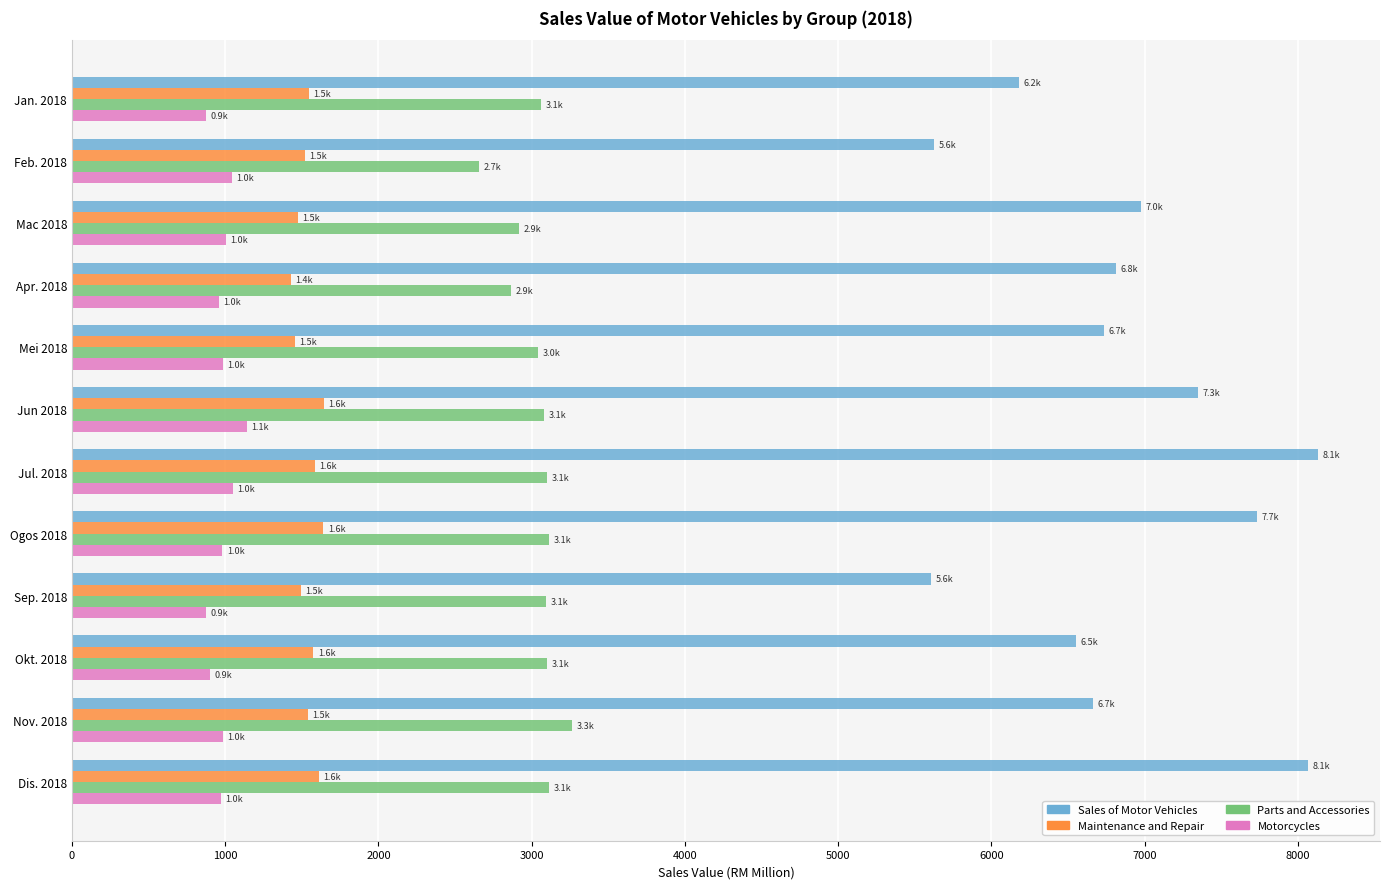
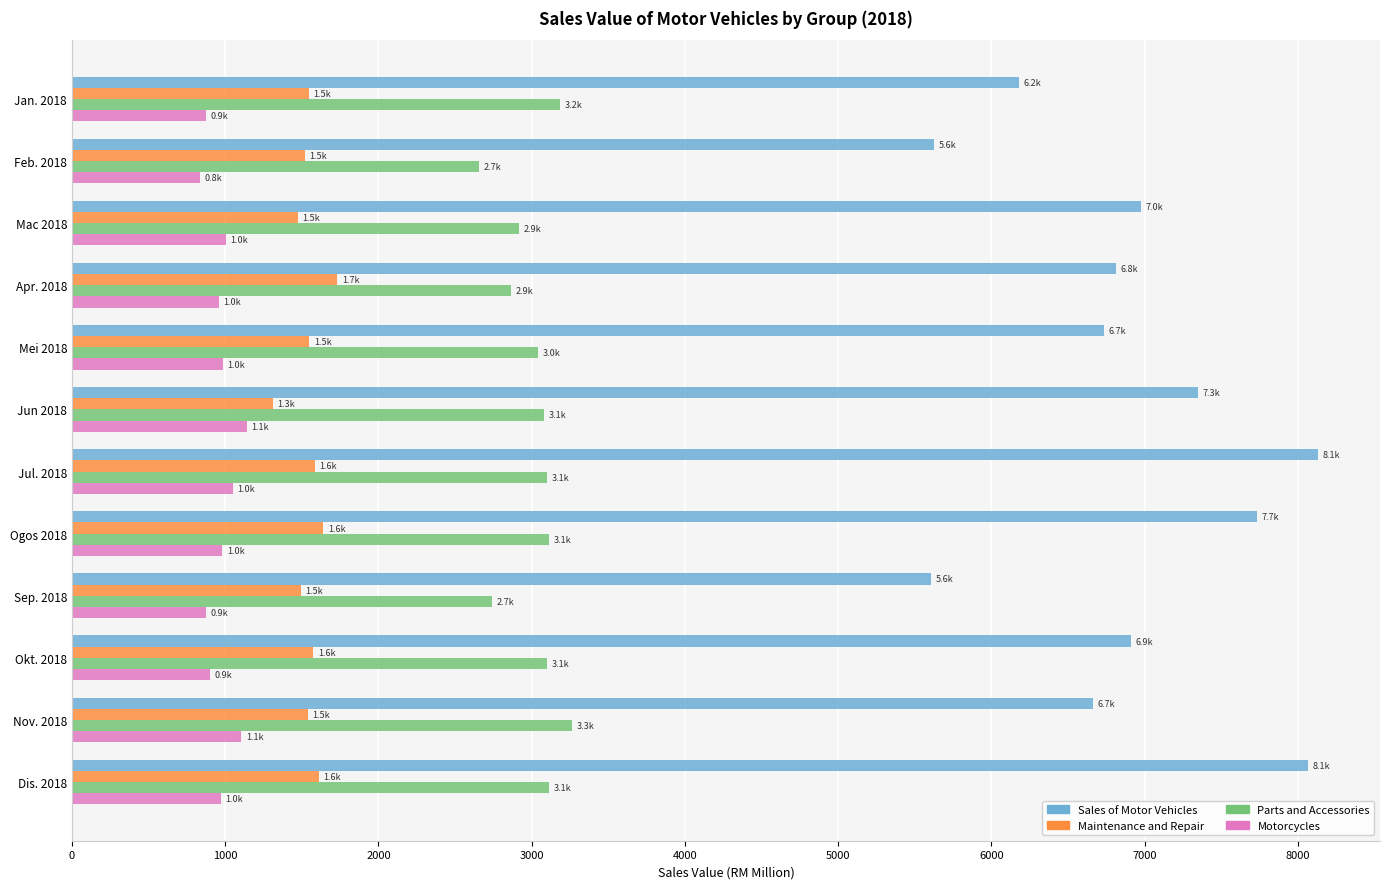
  {
    "Sales of Motor Vehicles": {
      "Jan. 2018": "6.2k",
      "Feb. 2018": "5.6k",
      "Mac 2018": "7.0k",
      "Apr. 2018": "6.8k",
      "Mei 2018": "6.7k",
      "Jun 2018": "7.3k",
      "Jul. 2018": "8.1k",
      "Ogos 2018": "7.7k",
      "Sep. 2018": "5.6k",
-     "Okt. 2018": "6.5k",
+     "Okt. 2018": "6.9k",
      "Nov. 2018": "6.7k",
      "Dis. 2018": "8.1k"
    },
    "Maintenance and Repair": {
      "Jan. 2018": "1.5k",
      "Feb. 2018": "1.5k",
      "Mac 2018": "1.5k",
-     "Apr. 2018": "1.4k",
-     "Mei 2018": "1450",
-     "Jun 2018": "1.6k",
+     "Apr. 2018": "1.7k",
+     "Mei 2018": "1550",
+     "Jun 2018": "1.3k",
      "Jul. 2018": "1.6k",
      "Ogos 2018": "1.6k",
      "Sep. 2018": "1.5k",
      "Okt. 2018": "1.6k",
      "Nov. 2018": "1.5k",
      "Dis. 2018": "1.6k"
    },
    "Parts and Accessories": {
-     "Jan. 2018": "3.1k",
+     "Jan. 2018": "3.2k",
      "Feb. 2018": "2.7k",
      "Mac 2018": "2.9k",
      "Apr. 2018": "2.9k",
      "Mei 2018": "3.0k",
      "Jun 2018": "3.1k",
      "Jul. 2018": "3.1k",
      "Ogos 2018": "3.1k",
-     "Sep. 2018": "3.1k",
+     "Sep. 2018": "2.7k",
      "Okt. 2018": "3.1k",
      "Nov. 2018": "3.3k",
      "Dis. 2018": "3.1k"
    },
    "Motorcycles": {
      "Jan. 2018": "0.9k",
-     "Feb. 2018": "1.0k",
+     "Feb. 2018": "0.8k",
      "Mac 2018": "1.0k",
      "Apr. 2018": "1.0k",
      "Mei 2018": "1.0k",
      "Jun 2018": "1.1k",
      "Jul. 2018": "1.0k",
      "Ogos 2018": "1.0k",
      "Sep. 2018": "0.9k",
      "Okt. 2018": "0.9k",
-     "Nov. 2018": "1.0k",
+     "Nov. 2018": "1.1k",
      "Dis. 2018": "1.0k"
    }
  }
